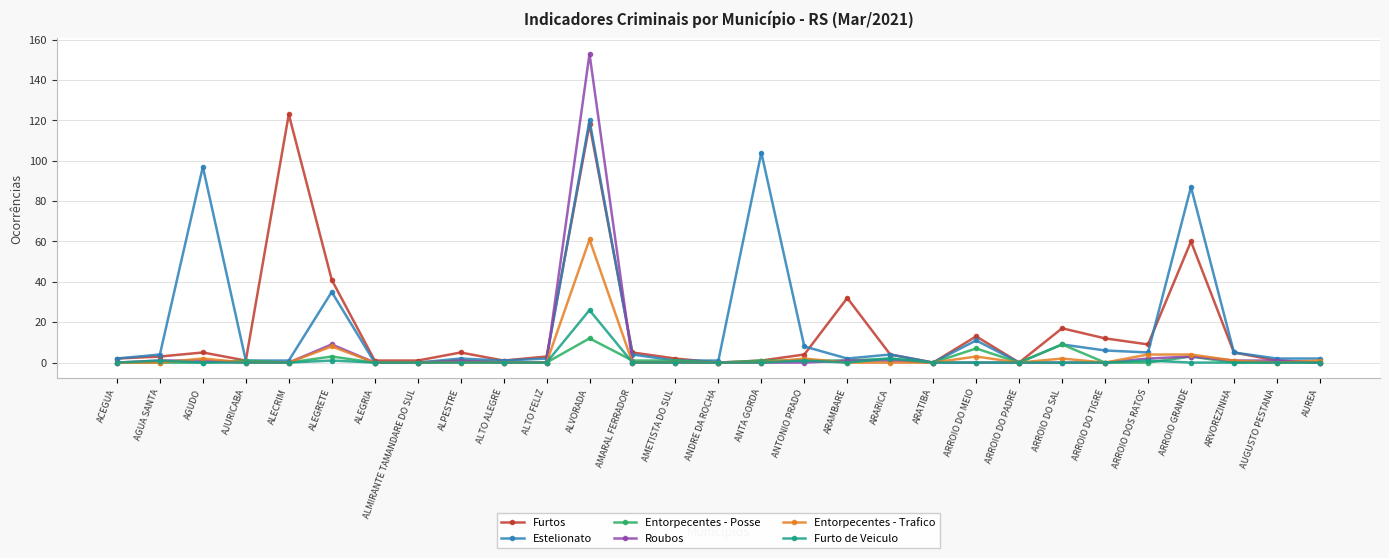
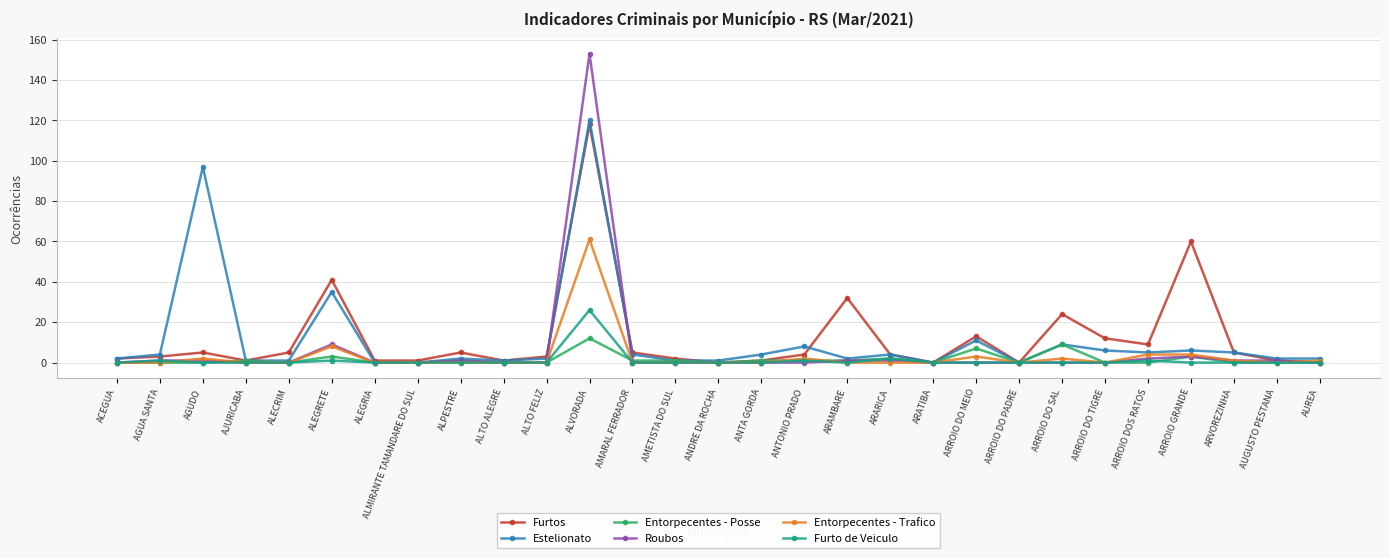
  {
    "Furtos": {
      "AGUDO": 5,
-     "ALECRIM": 123,
+     "ALECRIM": 5,
      "ALEGRETE": 41,
      "ALPESTRE": 5,
      "ALVORADA": 118,
      "ANTONIO PRADO": 4,
      "ARAMBARE": 32,
      "ARROIO DO MEIO": 13,
-     "ARROIO DO SAL": 17,
+     "ARROIO DO SAL": 24,
      "ARROIO DO TIGRE": 12,
      "ARROIO DOS RATOS": 9,
      "ARROIO GRANDE": 60
    },
    "Estelionato": {
      "AGUDO": 97,
      "ALEGRETE": 35,
      "ALVORADA": 120,
-     "ANTA GORDA": 104,
+     "ANTA GORDA": 4,
      "ANTONIO PRADO": 8,
      "ARROIO DO MEIO": 11,
      "ARROIO DO TIGRE": 6,
-     "ARROIO GRANDE": 87
+     "ARROIO GRANDE": 6
    },
    "Roubos": {
      "ALVORADA": 153
    },
    "Entorpecentes - Trafico": {
      "ALVORADA": 61,
      "ARROIO DO MEIO": 3,
      "ARROIO DO SAL": 2
    }
  }
